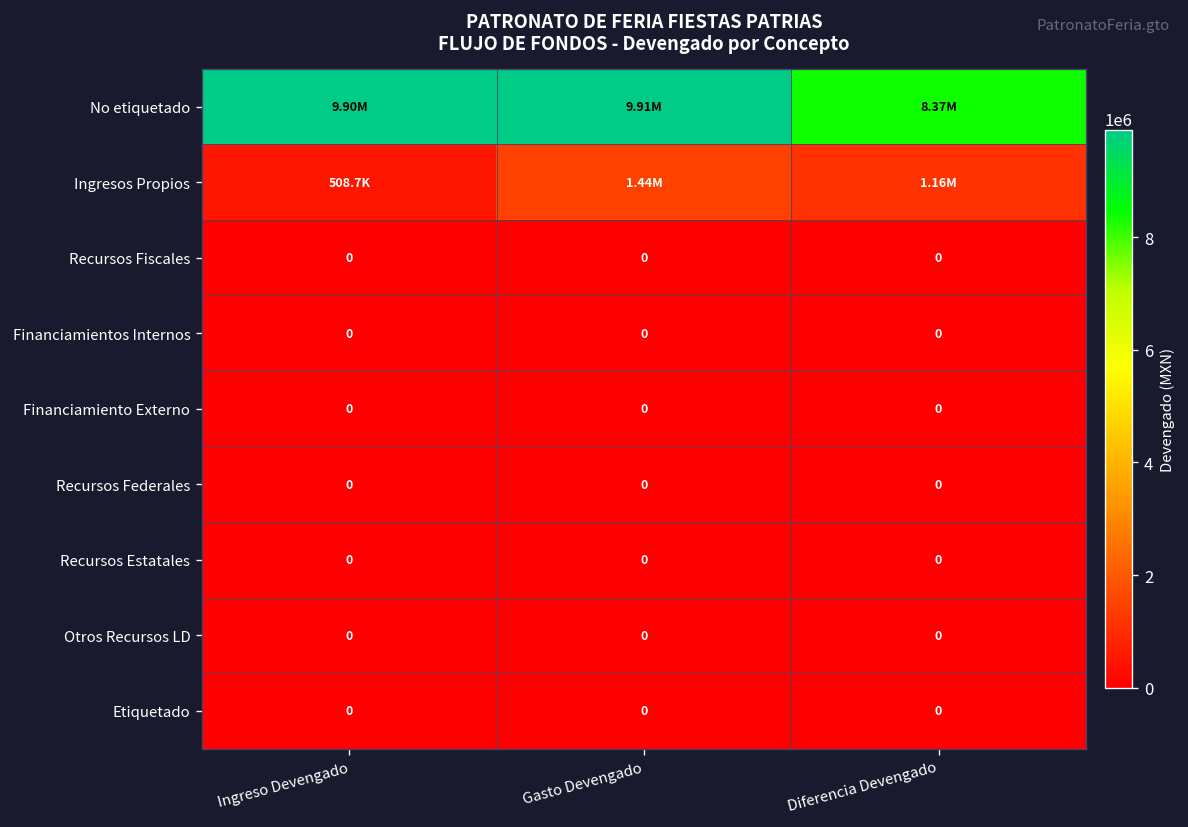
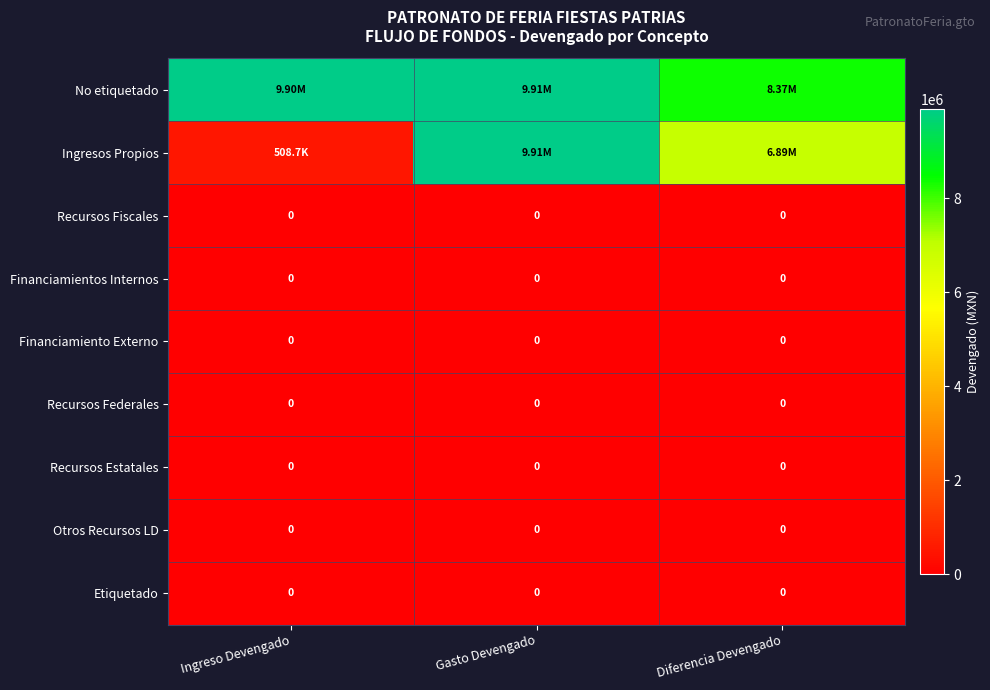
  {
    "No etiquetado": {
      "Ingreso Devengado": "9.90M",
      "Gasto Devengado": "9.91M",
      "Diferencia Devengado": "8.37M"
    },
    "Ingresos Propios": {
      "Ingreso Devengado": "508.7K",
-     "Gasto Devengado": "1.44M",
-     "Diferencia Devengado": "1.16M"
+     "Gasto Devengado": "9.91M",
+     "Diferencia Devengado": "6.89M"
    },
    "Recursos Fiscales": {
      "Ingreso Devengado": "0",
      "Gasto Devengado": "0",
      "Diferencia Devengado": "0"
    },
    "Financiamientos Internos": {
      "Ingreso Devengado": "0",
      "Gasto Devengado": "0",
      "Diferencia Devengado": "0"
    },
    "Financiamiento Externo": {
      "Ingreso Devengado": "0",
      "Gasto Devengado": "0",
      "Diferencia Devengado": "0"
    },
    "Recursos Federales": {
      "Ingreso Devengado": "0",
      "Gasto Devengado": "0",
      "Diferencia Devengado": "0"
    },
    "Recursos Estatales": {
      "Ingreso Devengado": "0",
      "Gasto Devengado": "0",
      "Diferencia Devengado": "0"
    },
    "Otros Recursos LD": {
      "Ingreso Devengado": "0",
      "Gasto Devengado": "0",
      "Diferencia Devengado": "0"
    },
    "Etiquetado": {
      "Ingreso Devengado": "0",
      "Gasto Devengado": "0",
      "Diferencia Devengado": "0"
    }
  }
